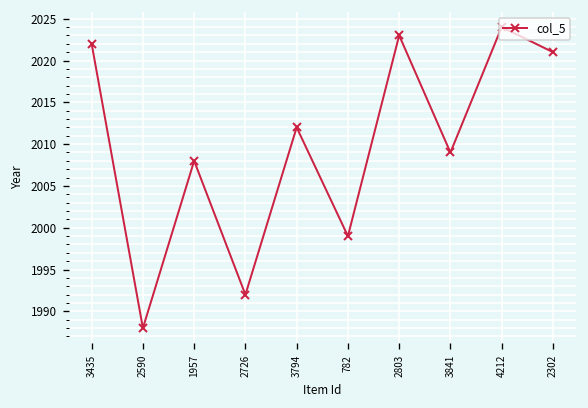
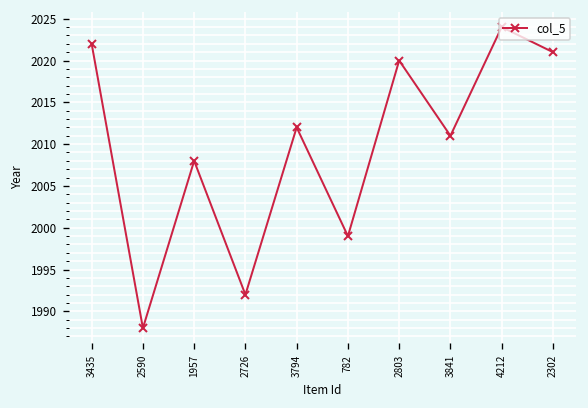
  {
    "3435": 2022,
    "2590": 1988,
    "1957": 2008,
    "2726": 1992,
    "3794": 2012,
    "782": 1999,
-   "2803": 2023,
-   "3841": 2009,
+   "2803": 2020,
+   "3841": 2011,
    "2302": 2021
  }
